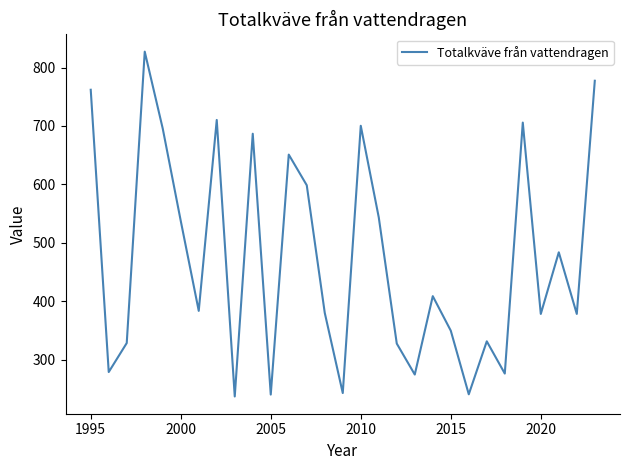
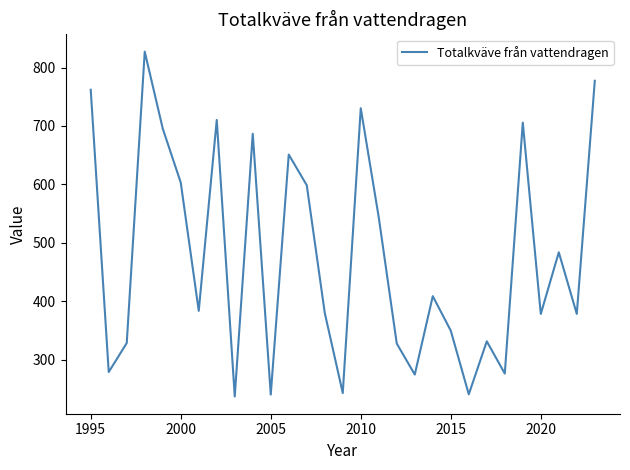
  {
    "1995": 760,
-   "2000": 540,
+   "2000": 600,
    "2005": 240,
-   "2010": 700,
+   "2010": 730,
    "2015": 350,
    "2020": 380
  }
